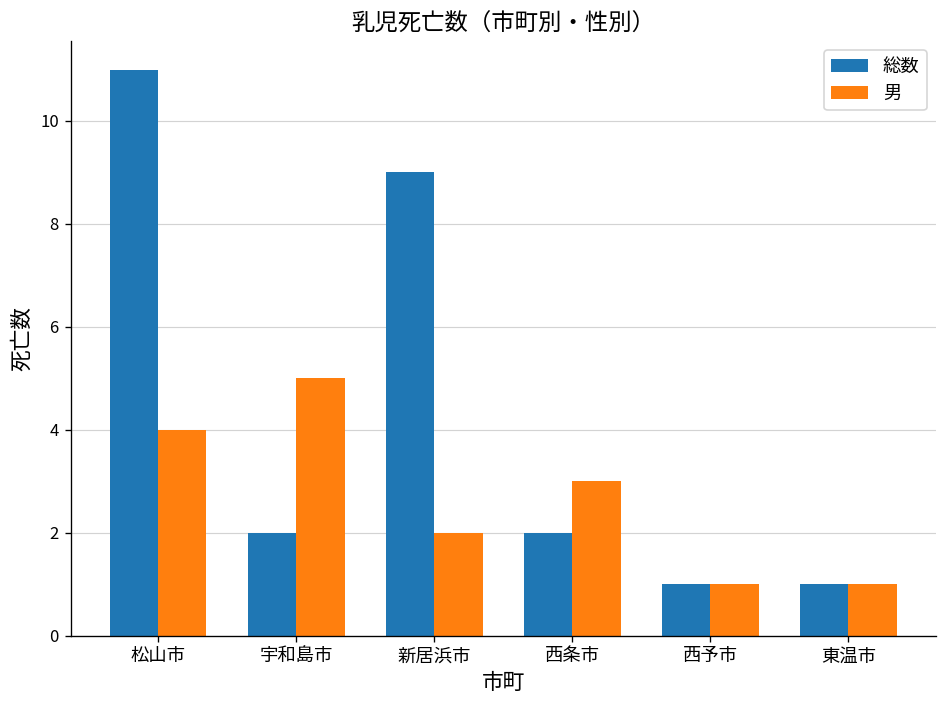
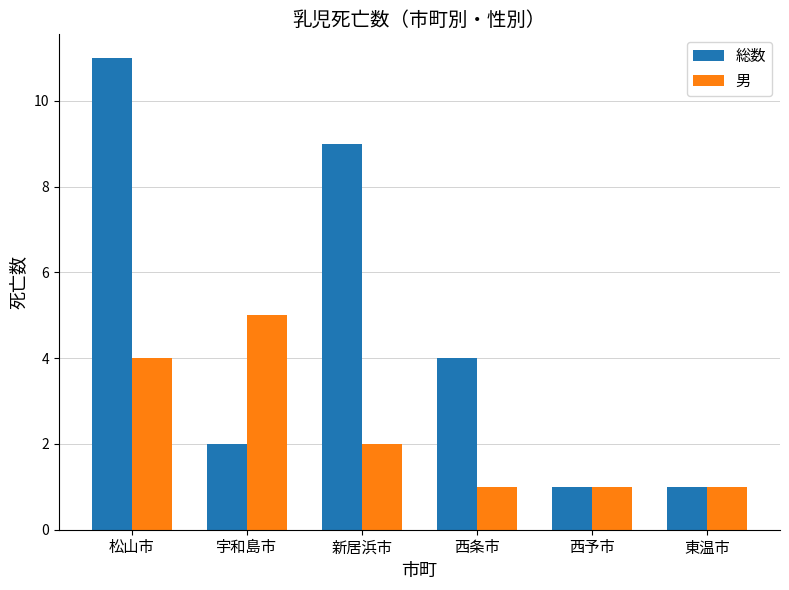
  {
    "総数": {
      "松山市": 11,
      "宇和島市": 2,
      "新居浜市": 9,
-     "西条市": 2,
+     "西条市": 4,
      "西予市": 1,
      "東温市": 1
    },
    "男": {
      "松山市": 4,
      "宇和島市": 5,
      "新居浜市": 2,
-     "西条市": 3,
+     "西条市": 1,
      "西予市": 1,
      "東温市": 1
    }
  }
